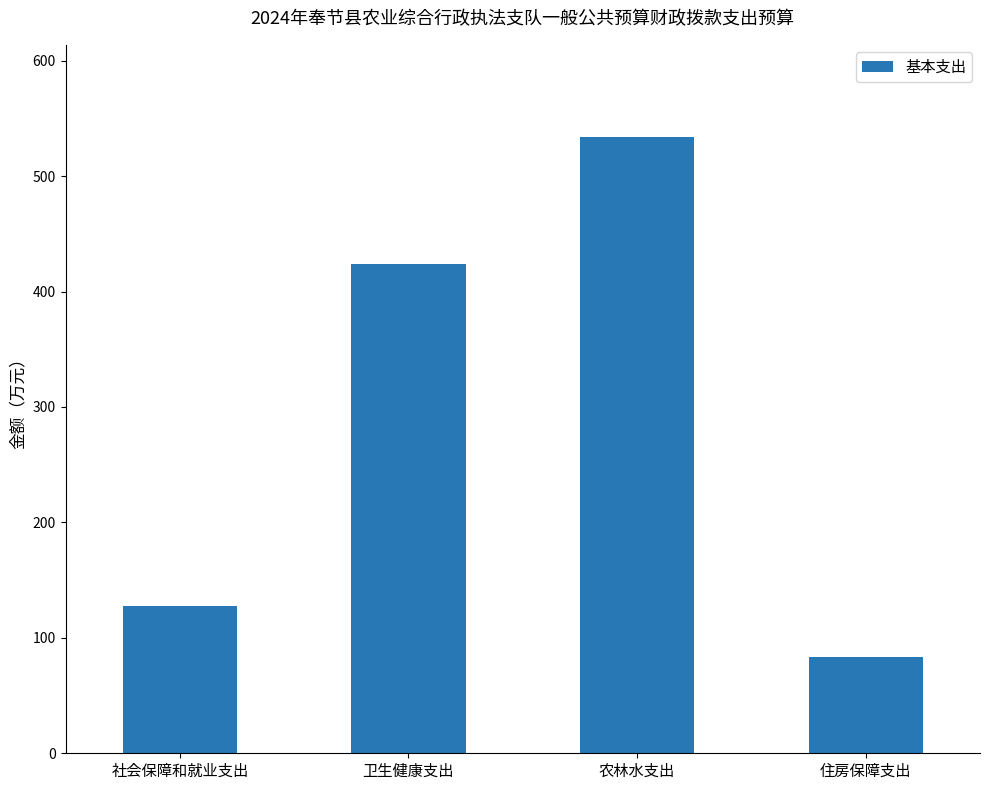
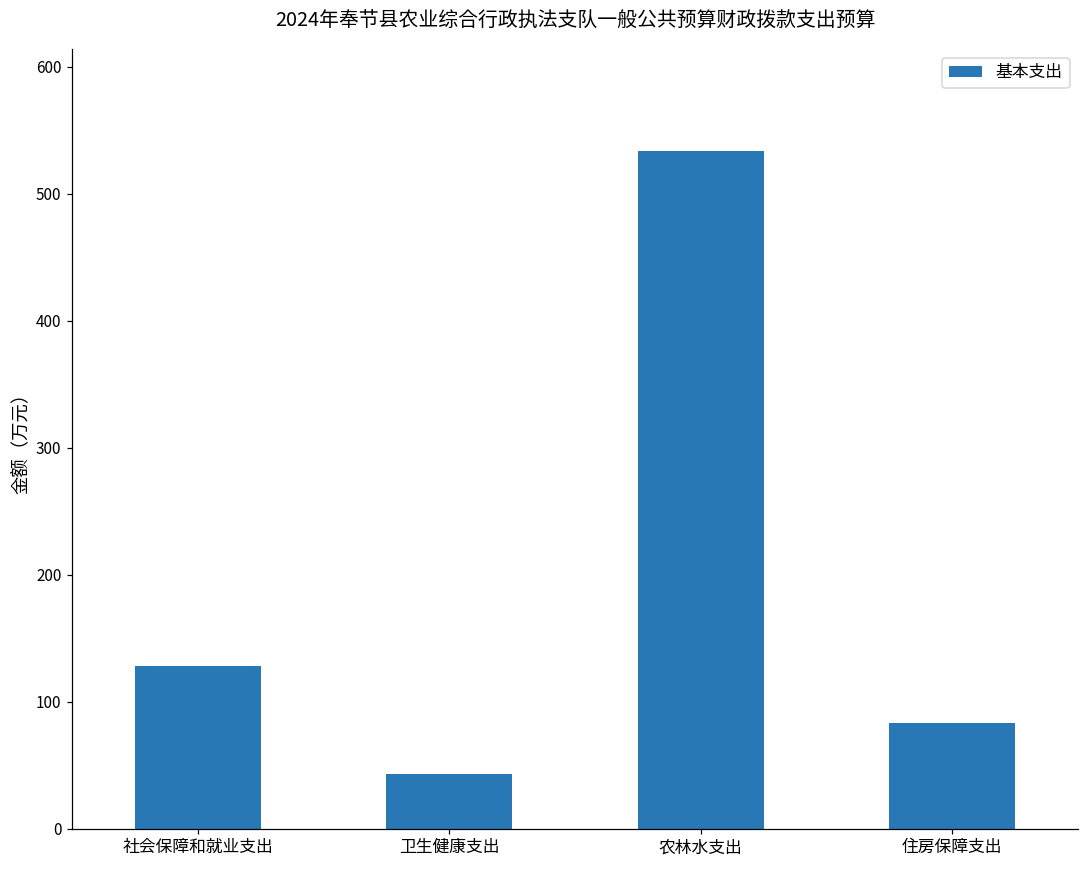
  {
    "社会保障和就业支出": 128,
-   "卫生健康支出": 424,
+   "卫生健康支出": 43,
    "农林水支出": 534,
    "住房保障支出": 83
  }
